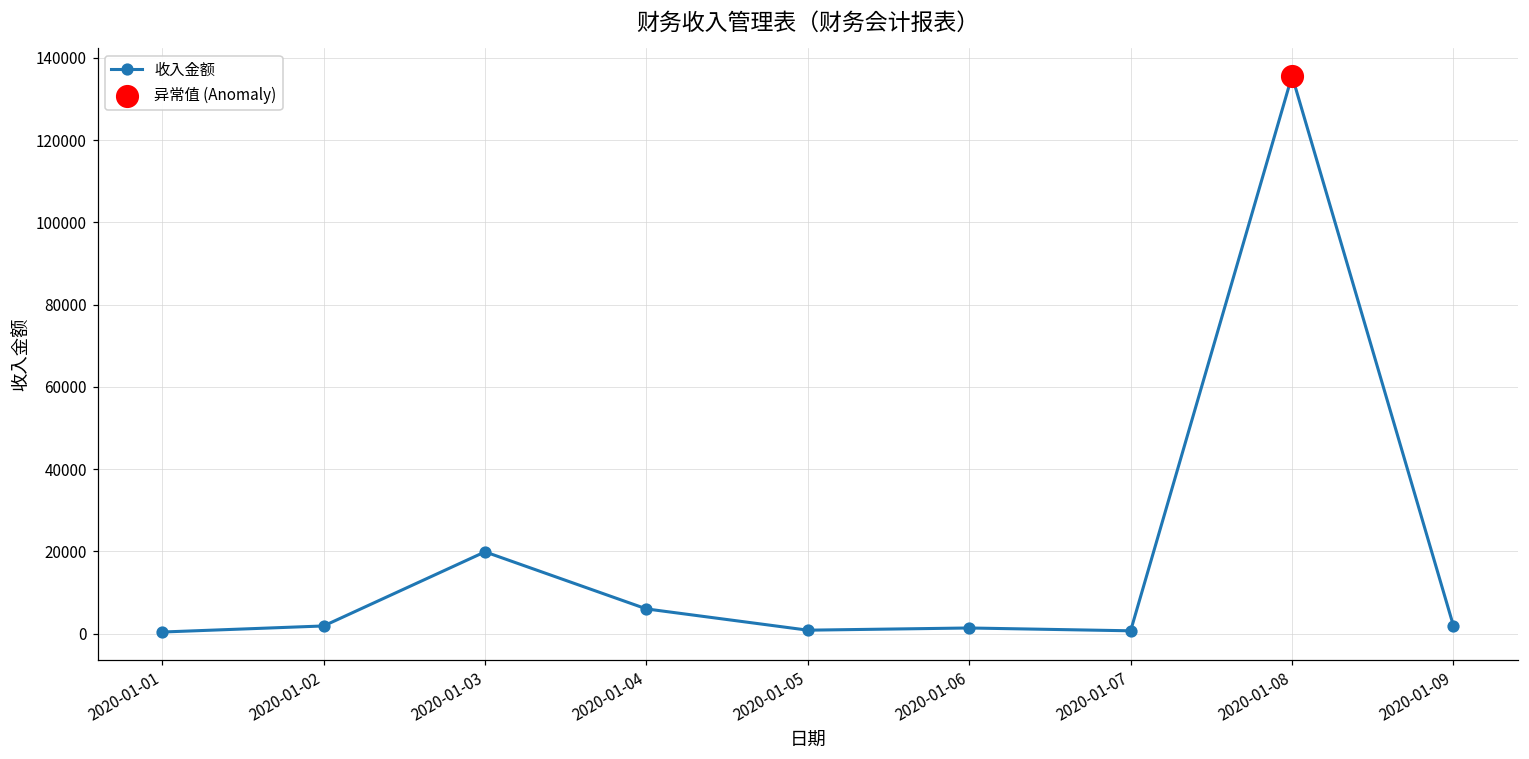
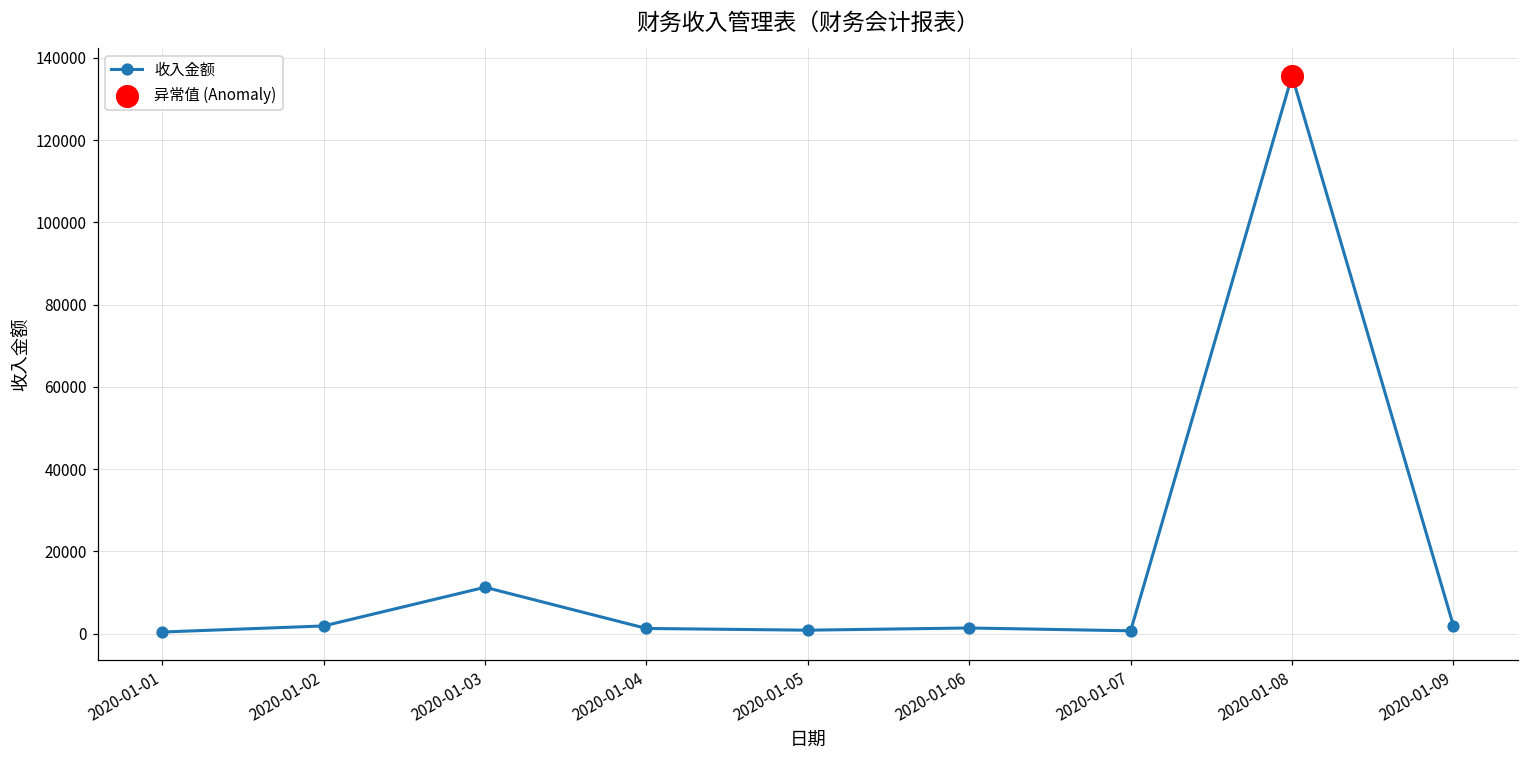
  {
    "收入金额": {
      "2020-01-01": 0,
      "2020-01-02": 2000,
-     "2020-01-03": 20000,
-     "2020-01-04": 6000,
+     "2020-01-03": 11000,
+     "2020-01-04": 1000,
      "2020-01-05": 1000,
      "2020-01-06": 1000,
      "2020-01-07": 1000,
      "2020-01-09": 2000
    }
  }
